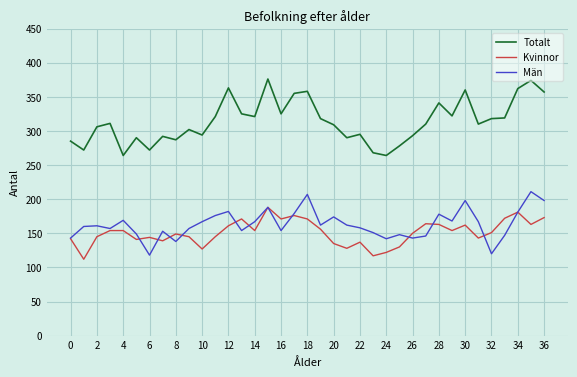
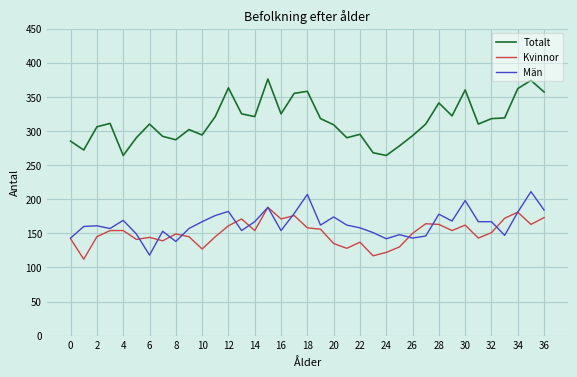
  {
    "Totalt": {
      "0": 290,
      "2": 310,
      "4": 260,
-     "6": 270,
+     "6": 310,
      "8": 290,
      "10": 290,
      "12": 360,
      "14": 320,
      "16": 330,
      "18": 360,
      "20": 310,
      "22": 300,
      "24": 260,
      "26": 290,
      "28": 340,
      "30": 360,
      "32": 320,
      "34": 360,
      "36": 360
    },
    "Kvinnor": {
      "2": 150,
      "4": 150,
      "6": 140,
      "8": 150,
      "10": 130,
      "12": 160,
      "14": 150,
      "16": 170,
-     "18": 170,
+     "18": 160,
      "20": 140,
      "22": 140,
      "24": 120,
      "26": 150,
      "28": 160,
      "30": 160,
      "32": 150,
      "36": 170
    },
    "Män": {
      "2": 160,
      "4": 170,
      "6": 120,
      "8": 140,
      "10": 170,
      "12": 180,
      "14": 170,
      "16": 150,
      "18": 210,
      "20": 170,
      "22": 160,
      "24": 140,
      "26": 140,
      "28": 180,
      "30": 200,
-     "32": 120,
-     "36": 200
+     "32": 170,
+     "36": 180
    }
  }
